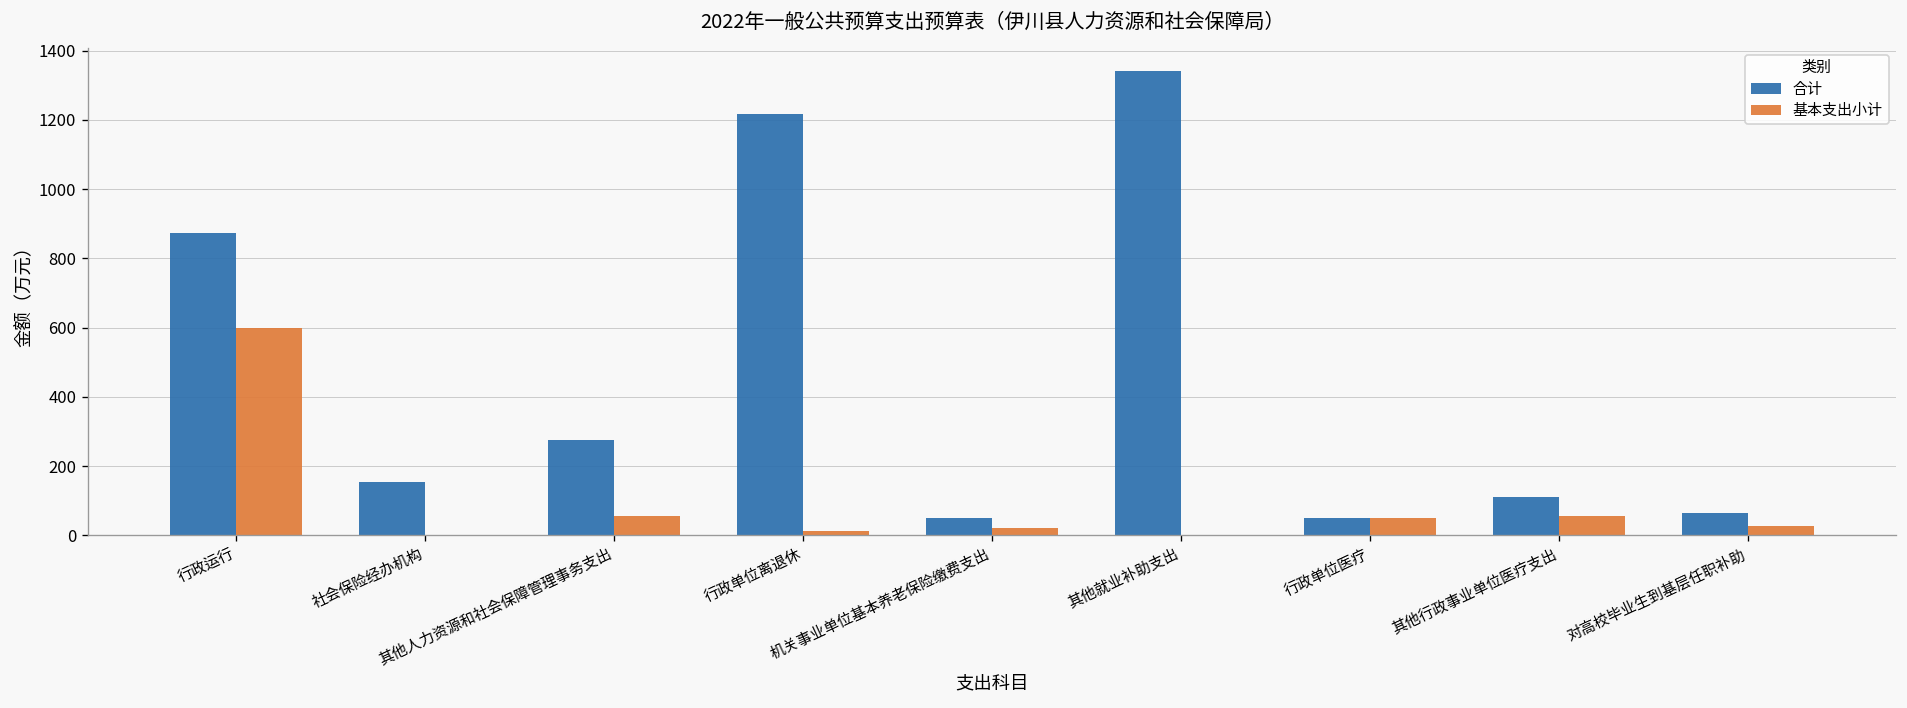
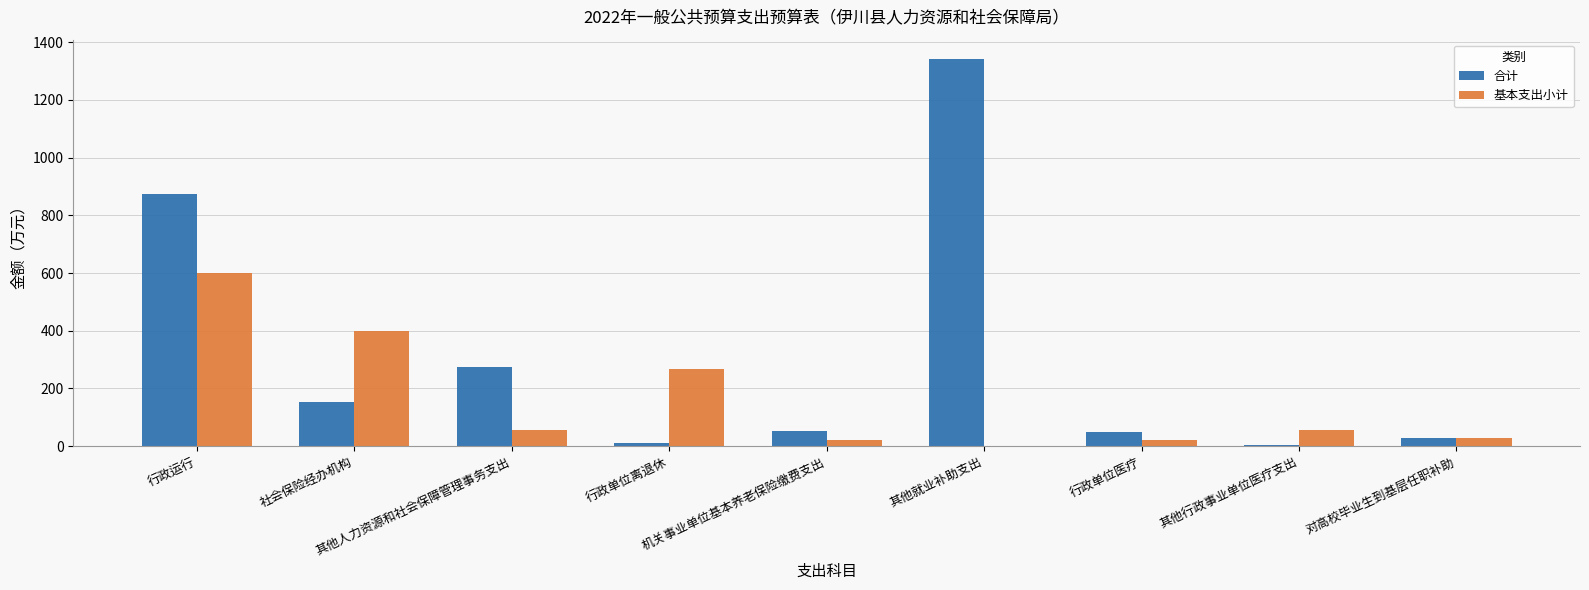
  {
    "合计": {
      "行政运行": 870,
      "社会保险经办机构": 150,
      "其他人力资源和社会保障管理事务支出": 280,
-     "行政单位离退休": 1220,
+     "行政单位离退休": 10,
      "机关事业单位基本养老保险缴费支出": 50,
      "其他就业补助支出": 1340,
      "行政单位医疗": 50,
-     "其他行政事业单位医疗支出": 110,
-     "对高校毕业生到基层任职补助": 70
+     "其他行政事业单位医疗支出": 10,
+     "对高校毕业生到基层任职补助": 30
    },
    "基本支出小计": {
      "行政运行": 600,
-     "社会保险经办机构": 0,
+     "社会保险经办机构": 400,
      "其他人力资源和社会保障管理事务支出": 60,
-     "行政单位离退休": 10,
+     "行政单位离退休": 270,
      "机关事业单位基本养老保险缴费支出": 20,
      "其他就业补助支出": 0,
-     "行政单位医疗": 50,
+     "行政单位医疗": 20,
      "其他行政事业单位医疗支出": 60,
      "对高校毕业生到基层任职补助": 30
    }
  }
